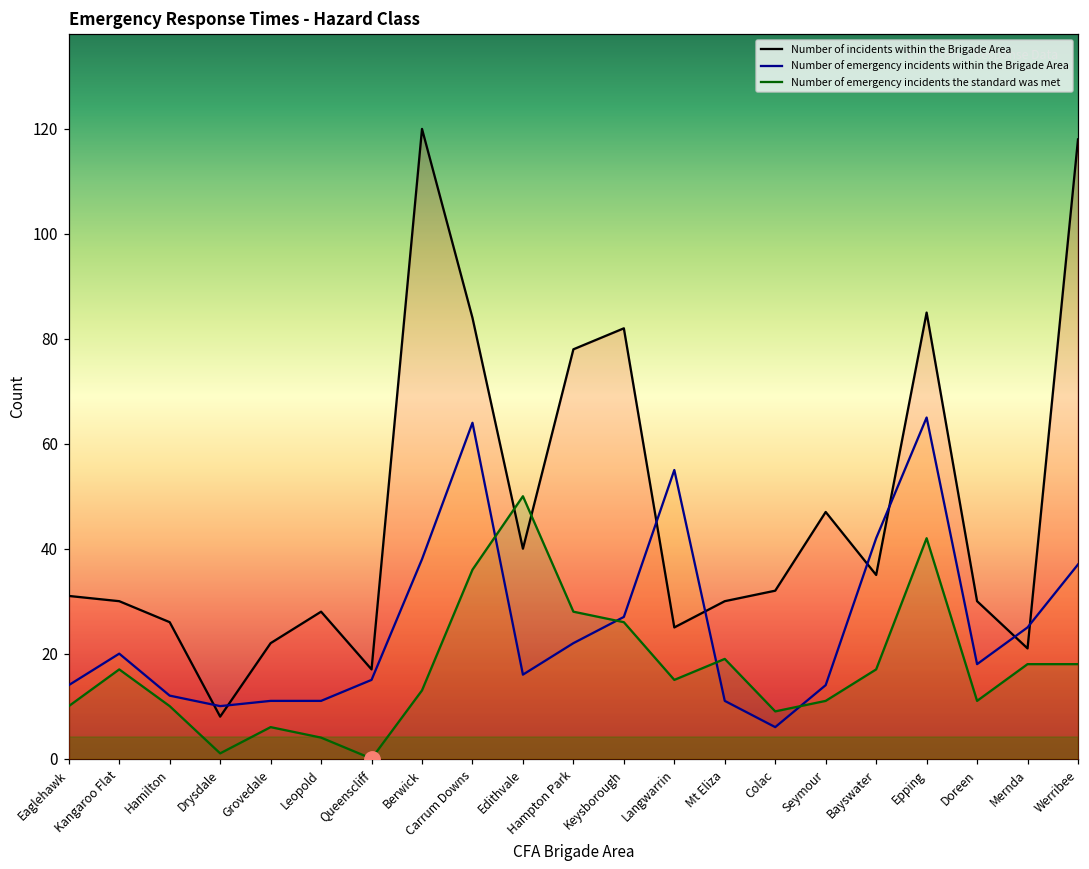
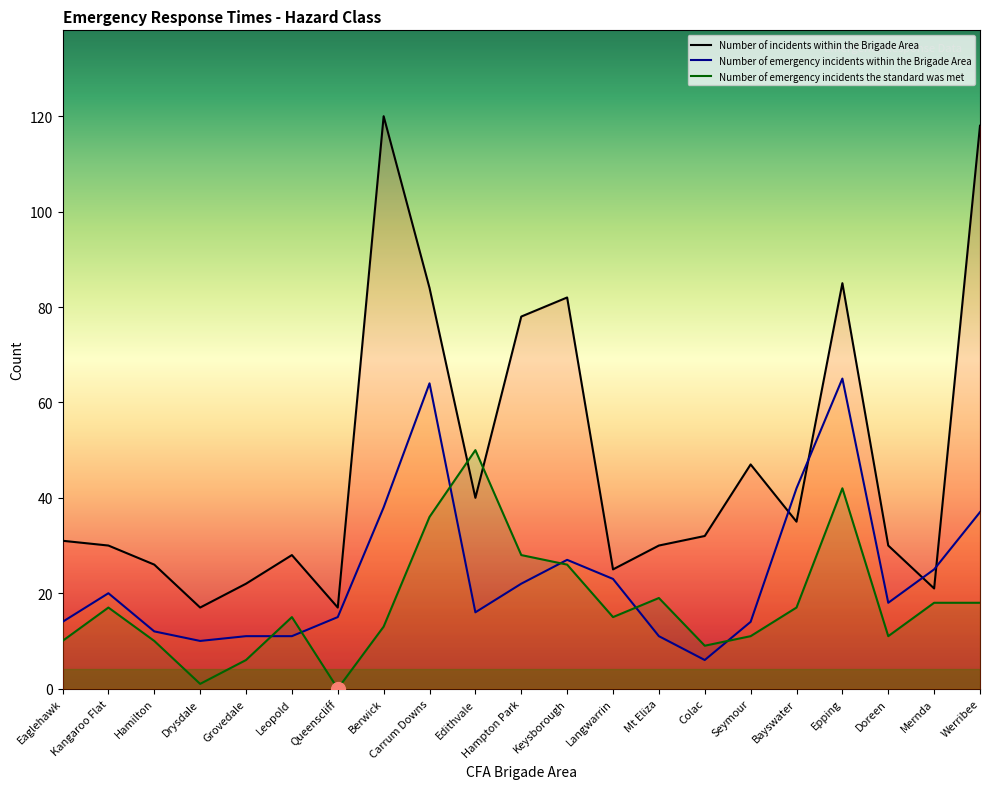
  {
    "Number of incidents within the Brigade Area": {
      "Eaglehawk": 31,
      "Kangaroo Flat": 30,
      "Hamilton": 26,
-     "Drysdale": 8,
+     "Drysdale": 17,
      "Grovedale": 22,
      "Leopold": 28,
      "Queenscliff": 17,
      "Berwick": 120,
      "Carrum Downs": 84,
      "Edithvale": 40,
      "Hampton Park": 78,
      "Keysborough": 82,
      "Langwarrin": 25,
      "Mt Eliza": 30,
      "Colac": 32,
      "Seymour": 47,
      "Bayswater": 35,
      "Epping": 85,
      "Doreen": 30,
      "Mernda": 21,
      "Werribee": 118
    },
    "Number of emergency incidents within the Brigade Area": {
      "Eaglehawk": 14,
      "Kangaroo Flat": 20,
      "Hamilton": 12,
      "Drysdale": 10,
      "Grovedale": 11,
      "Leopold": 11,
      "Queenscliff": 15,
      "Berwick": 38,
      "Carrum Downs": 64,
      "Edithvale": 16,
      "Hampton Park": 22,
      "Keysborough": 27,
-     "Langwarrin": 55,
+     "Langwarrin": 23,
      "Mt Eliza": 11,
      "Colac": 6,
      "Seymour": 14,
      "Bayswater": 42,
      "Epping": 65,
      "Doreen": 18,
      "Mernda": 25,
      "Werribee": 37
    },
    "Number of emergency incidents the standard was met": {
      "Eaglehawk": 10,
      "Kangaroo Flat": 17,
      "Hamilton": 10,
      "Drysdale": 1,
      "Grovedale": 6,
-     "Leopold": 4,
+     "Leopold": 15,
      "Berwick": 13,
      "Carrum Downs": 36,
      "Edithvale": 50,
      "Hampton Park": 28,
      "Keysborough": 26,
      "Langwarrin": 15,
      "Mt Eliza": 19,
      "Colac": 9,
      "Seymour": 11,
      "Bayswater": 17,
      "Epping": 42,
      "Doreen": 11,
      "Mernda": 18,
      "Werribee": 18
    }
  }
